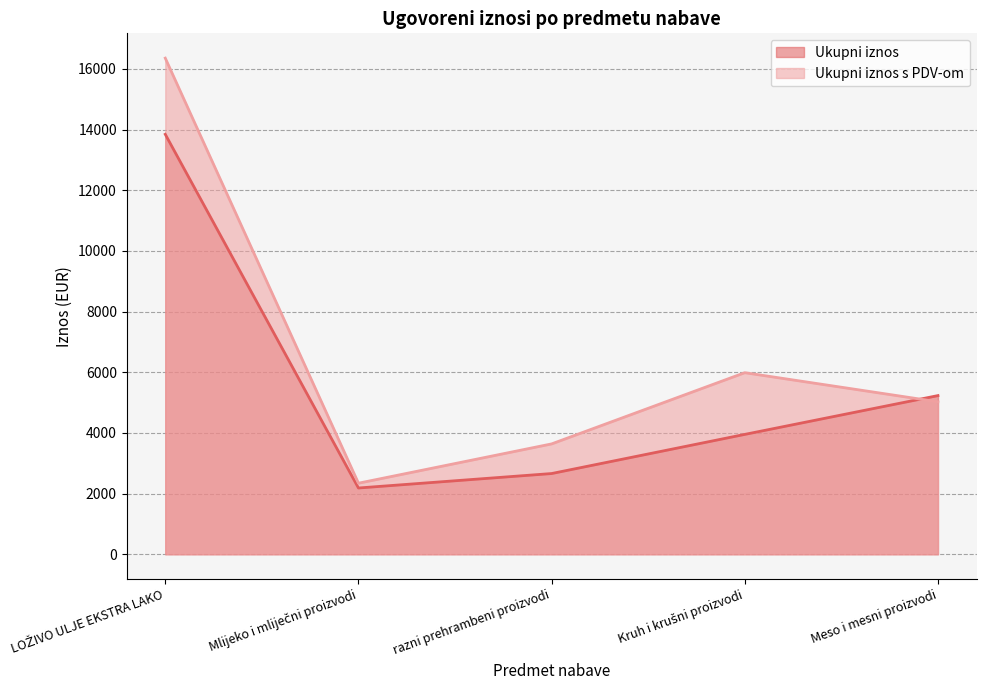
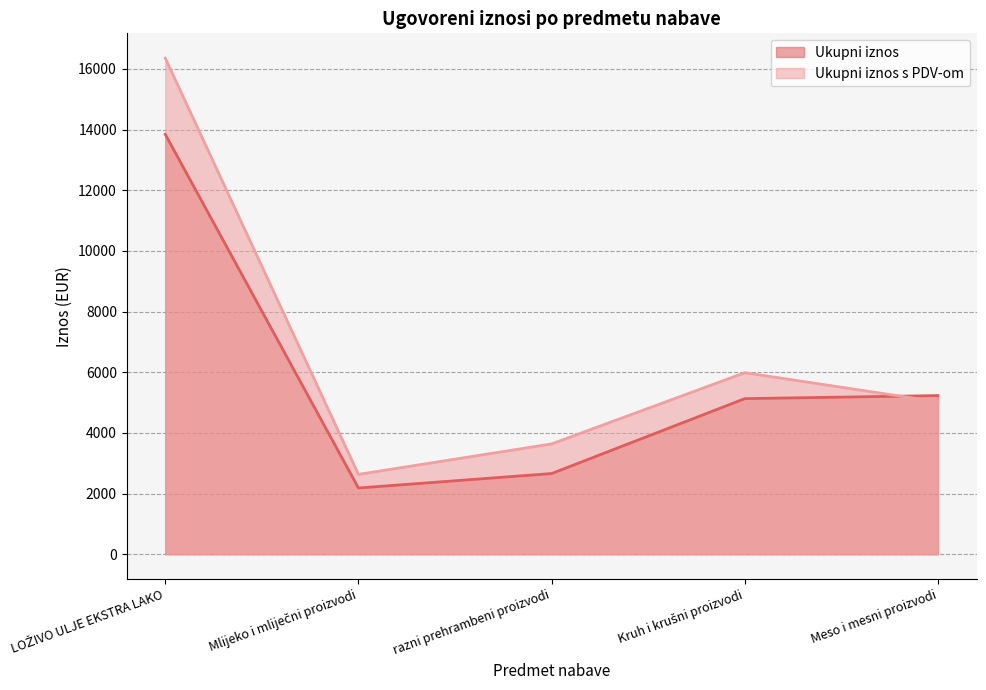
  {
    "Ukupni iznos": {
      "LOŽIVO ULJE EKSTRA LAKO": 13800,
      "Mlijeko i mliječni proizvodi": 2200,
      "razni prehrambeni proizvodi": 2700,
-     "Kruh i krušni proizvodi": 4000,
+     "Kruh i krušni proizvodi": 5100,
      "Meso i mesni proizvodi": 5200
    },
    "Ukupni iznos s PDV-om": {
      "LOŽIVO ULJE EKSTRA LAKO": 16400,
-     "Mlijeko i mliječni proizvodi": 2300,
+     "Mlijeko i mliječni proizvodi": 2600,
      "razni prehrambeni proizvodi": 3600,
      "Kruh i krušni proizvodi": 6000,
      "Meso i mesni proizvodi": 5000
    }
  }
